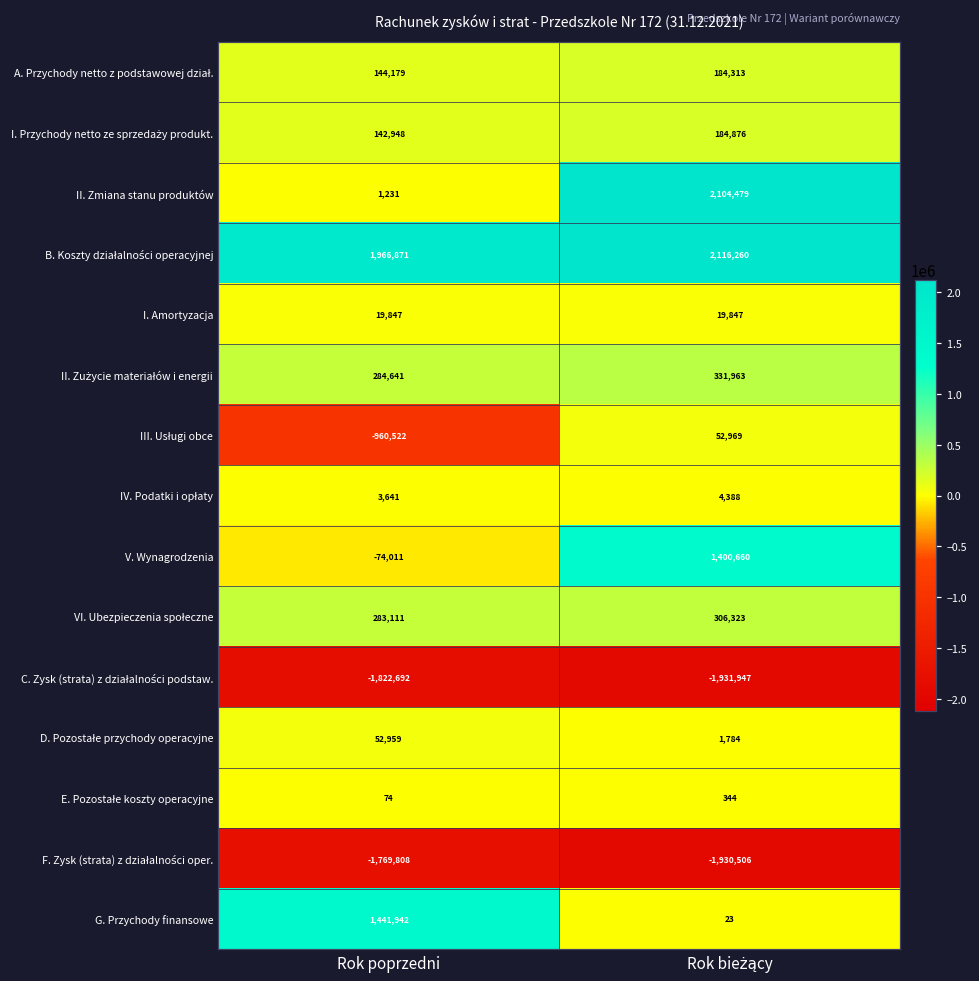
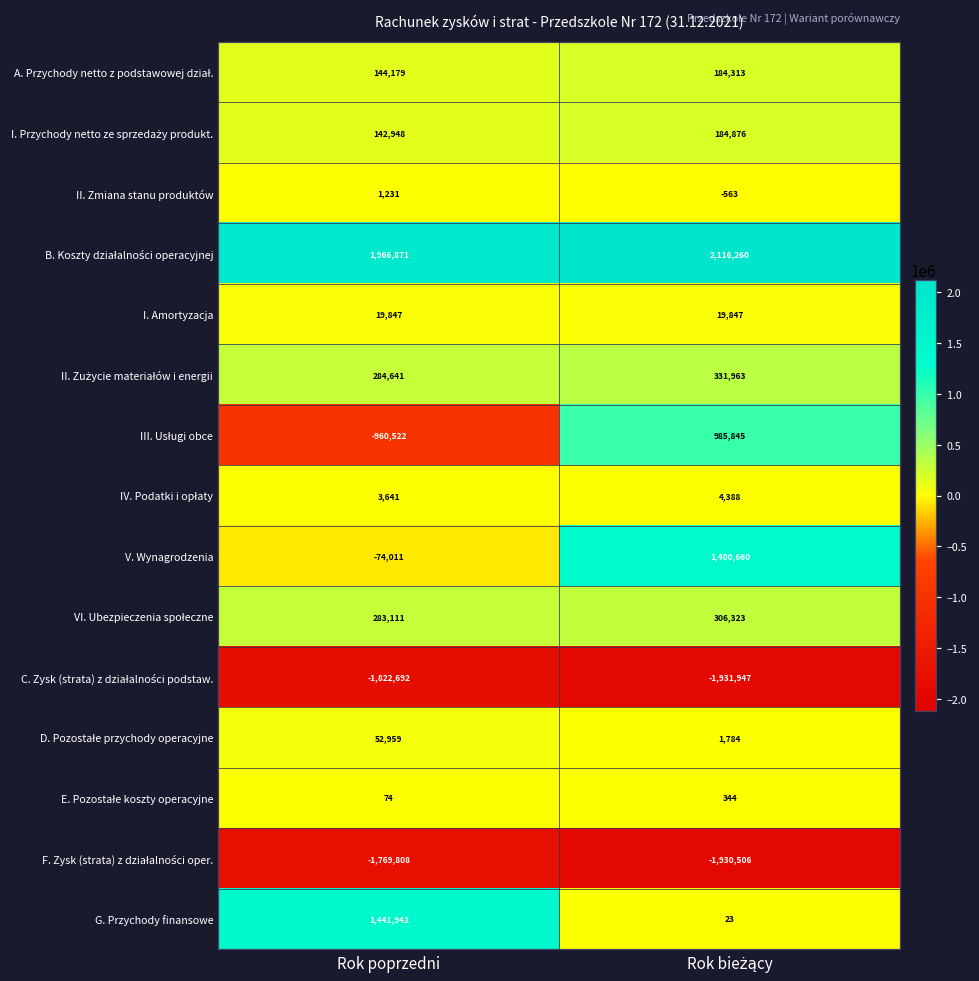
  {
    "A. Przychody netto z podstawowej dział.": {
      "Rok poprzedni": "144,179",
      "Rok bieżący": "184,313"
    },
    "I. Przychody netto ze sprzedaży produkt.": {
      "Rok poprzedni": "142,948",
      "Rok bieżący": "184,876"
    },
    "II. Zmiana stanu produktów": {
      "Rok poprzedni": "1,231",
-     "Rok bieżący": "2,104,479"
+     "Rok bieżący": "-563"
    },
    "B. Koszty działalności operacyjnej": {
      "Rok poprzedni": "1,966,871",
      "Rok bieżący": "2,116,260"
    },
    "I. Amortyzacja": {
      "Rok poprzedni": "19,847",
      "Rok bieżący": "19,847"
    },
    "II. Zużycie materiałów i energii": {
      "Rok poprzedni": "284,641",
      "Rok bieżący": "331,963"
    },
    "III. Usługi obce": {
      "Rok poprzedni": "-960,522",
-     "Rok bieżący": "52,969"
+     "Rok bieżący": "985,845"
    },
    "IV. Podatki i opłaty": {
      "Rok poprzedni": "3,641",
      "Rok bieżący": "4,388"
    },
    "V. Wynagrodzenia": {
      "Rok poprzedni": "-74,011",
      "Rok bieżący": "1,400,660"
    },
    "VI. Ubezpieczenia społeczne": {
      "Rok poprzedni": "283,111",
      "Rok bieżący": "306,323"
    },
    "C. Zysk (strata) z działalności podstaw.": {
      "Rok poprzedni": "-1,822,692",
      "Rok bieżący": "-1,931,947"
    },
    "D. Pozostałe przychody operacyjne": {
      "Rok poprzedni": "52,959",
      "Rok bieżący": "1,784"
    },
    "E. Pozostałe koszty operacyjne": {
      "Rok poprzedni": "74",
      "Rok bieżący": "344"
    },
    "F. Zysk (strata) z działalności oper.": {
      "Rok poprzedni": "-1,769,808",
      "Rok bieżący": "-1,930,506"
    },
    "G. Przychody finansowe": {
      "Rok poprzedni": "1,441,942",
      "Rok bieżący": "23"
    }
  }
